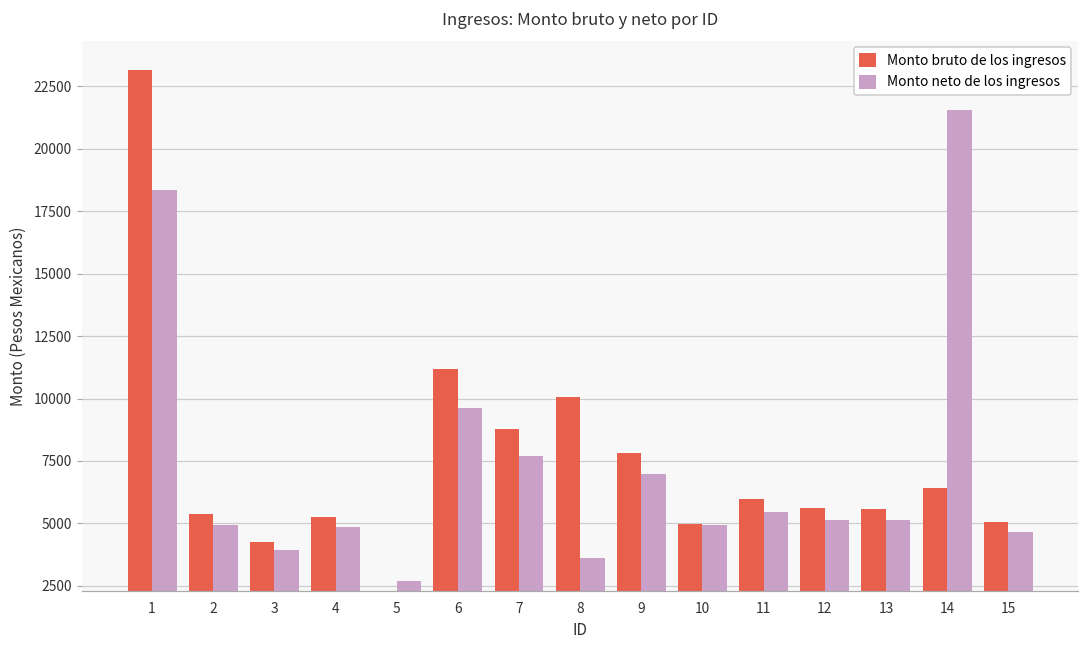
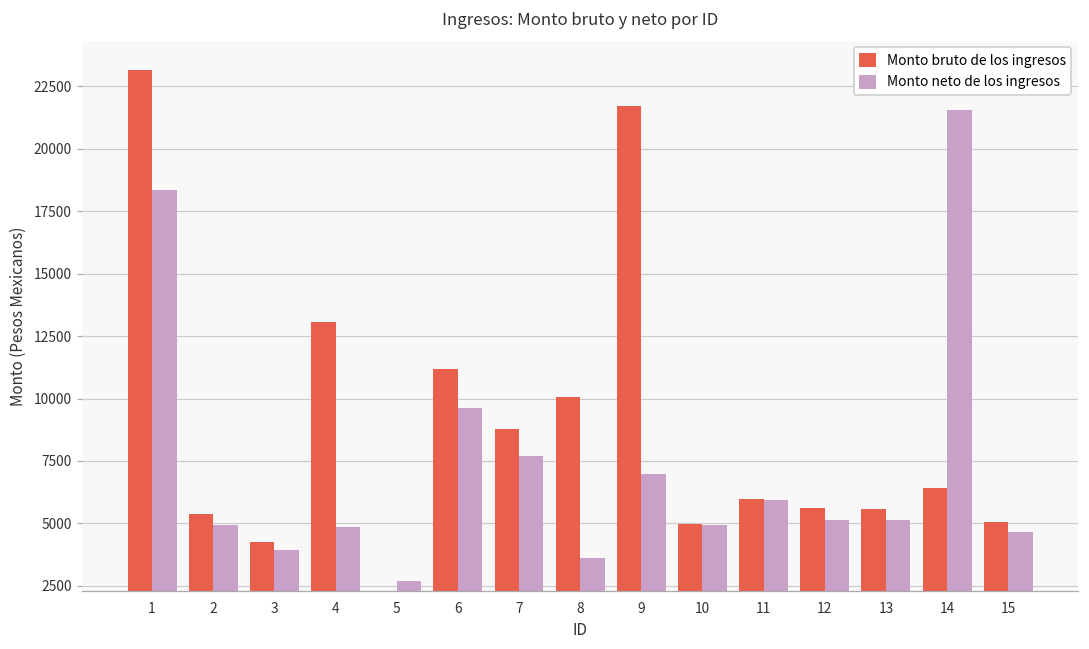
  {
    "Monto bruto de los ingresos": {
      "1": 23200,
      "2": 5400,
      "3": 4300,
-     "4": 5300,
+     "4": 13100,
      "6": 11200,
      "7": 8800,
      "8": 10100,
-     "9": 7800,
+     "9": 21700,
      "10": 5000,
      "11": 6000,
      "12": 5600,
      "13": 5600,
      "14": 6400,
      "15": 5100
    },
    "Monto neto de los ingresos": {
      "1": 18300,
      "2": 4900,
      "3": 3900,
      "4": 4900,
      "5": 2700,
      "6": 9600,
      "7": 7700,
      "8": 3600,
      "9": 7000,
      "10": 4900,
-     "11": 5500,
+     "11": 5900,
      "12": 5200,
      "13": 5100,
      "14": 21500,
      "15": 4700
    }
  }
